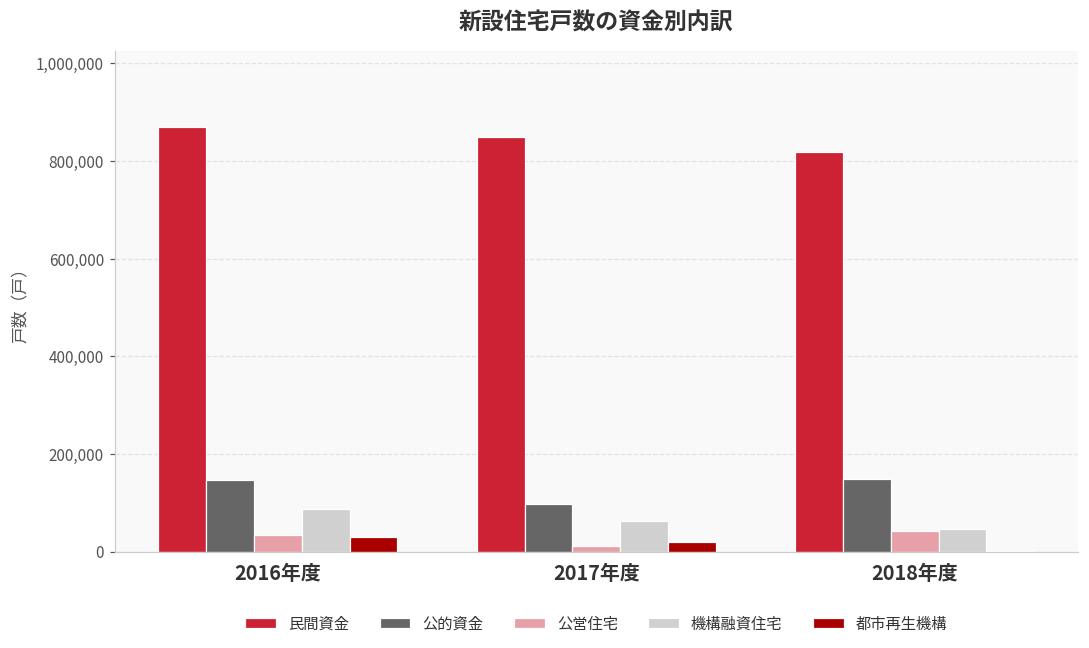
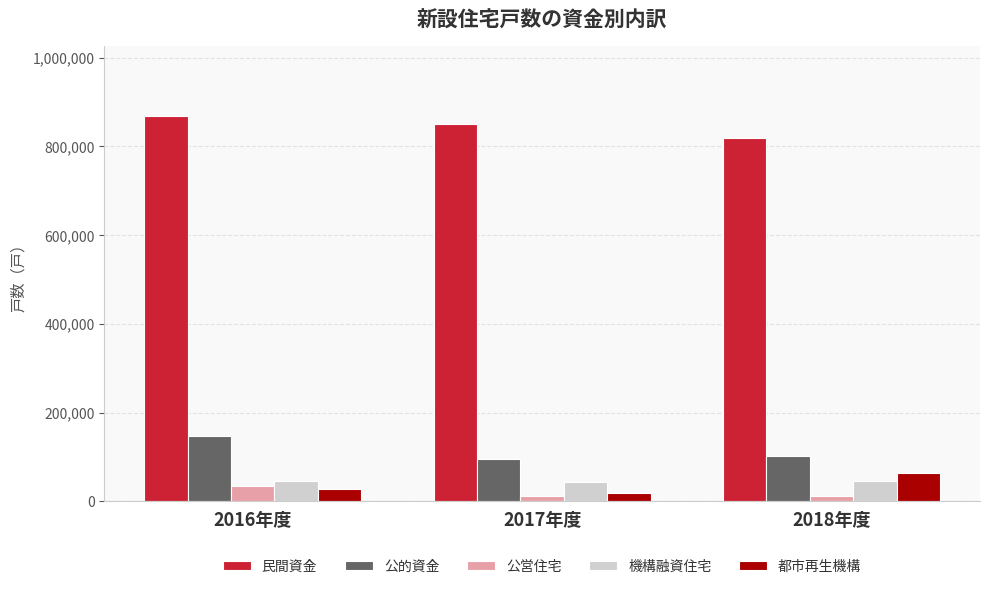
  {
    "民間資金": {
      "2016年度": "870,000",
      "2017年度": "850,000",
      "2018年度": "820,000"
    },
    "公的資金": {
      "2016年度": "150,000",
      "2017年度": "100,000",
-     "2018年度": "150,000"
+     "2018年度": "100,000"
    },
    "公営住宅": {
      "2016年度": "30,000",
      "2017年度": "10,000",
-     "2018年度": "40,000"
+     "2018年度": "10,000"
    },
    "機構融資住宅": {
-     "2016年度": "90,000",
-     "2017年度": "60,000",
+     "2016年度": "50,000",
+     "2017年度": "40,000",
      "2018年度": "50,000"
    },
    "都市再生機構": {
      "2016年度": "30,000",
      "2017年度": "20,000",
-     "2018年度": "0"
+     "2018年度": "60,000"
    }
  }
